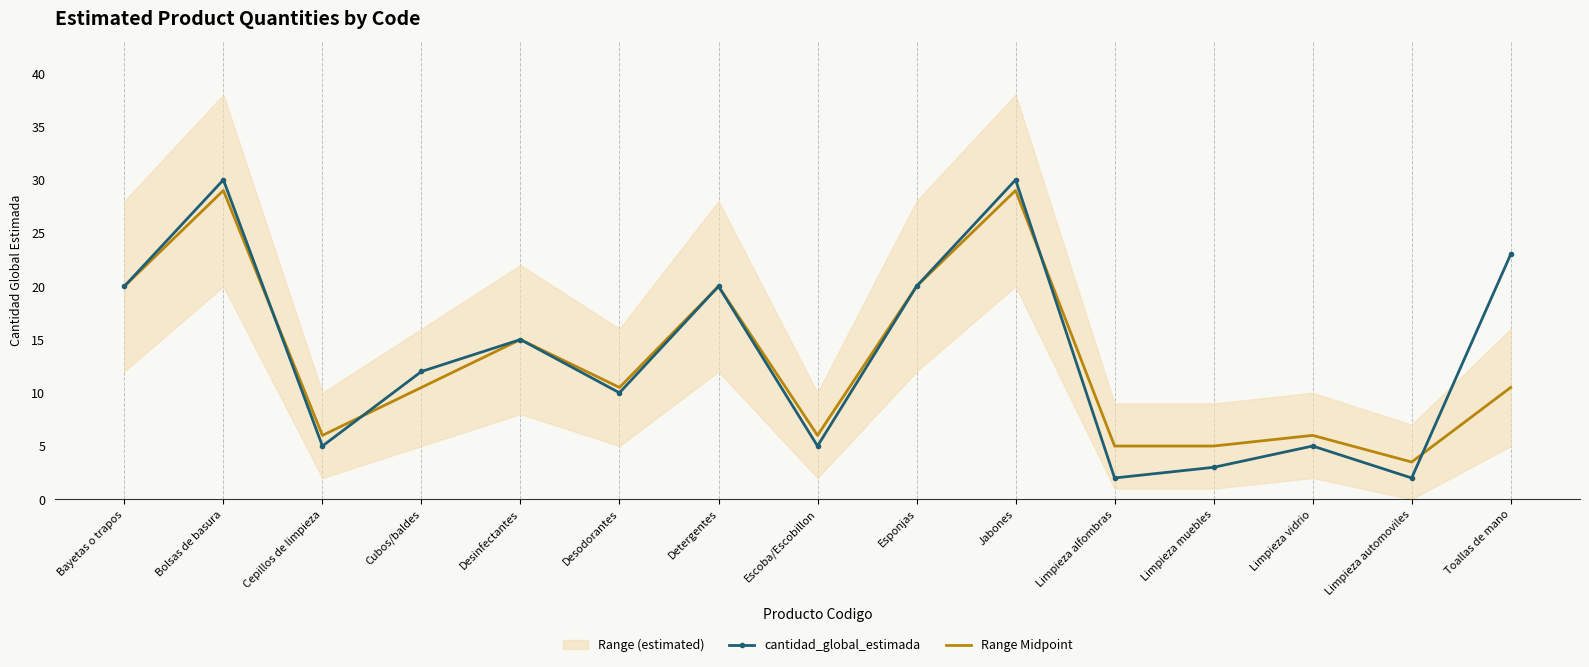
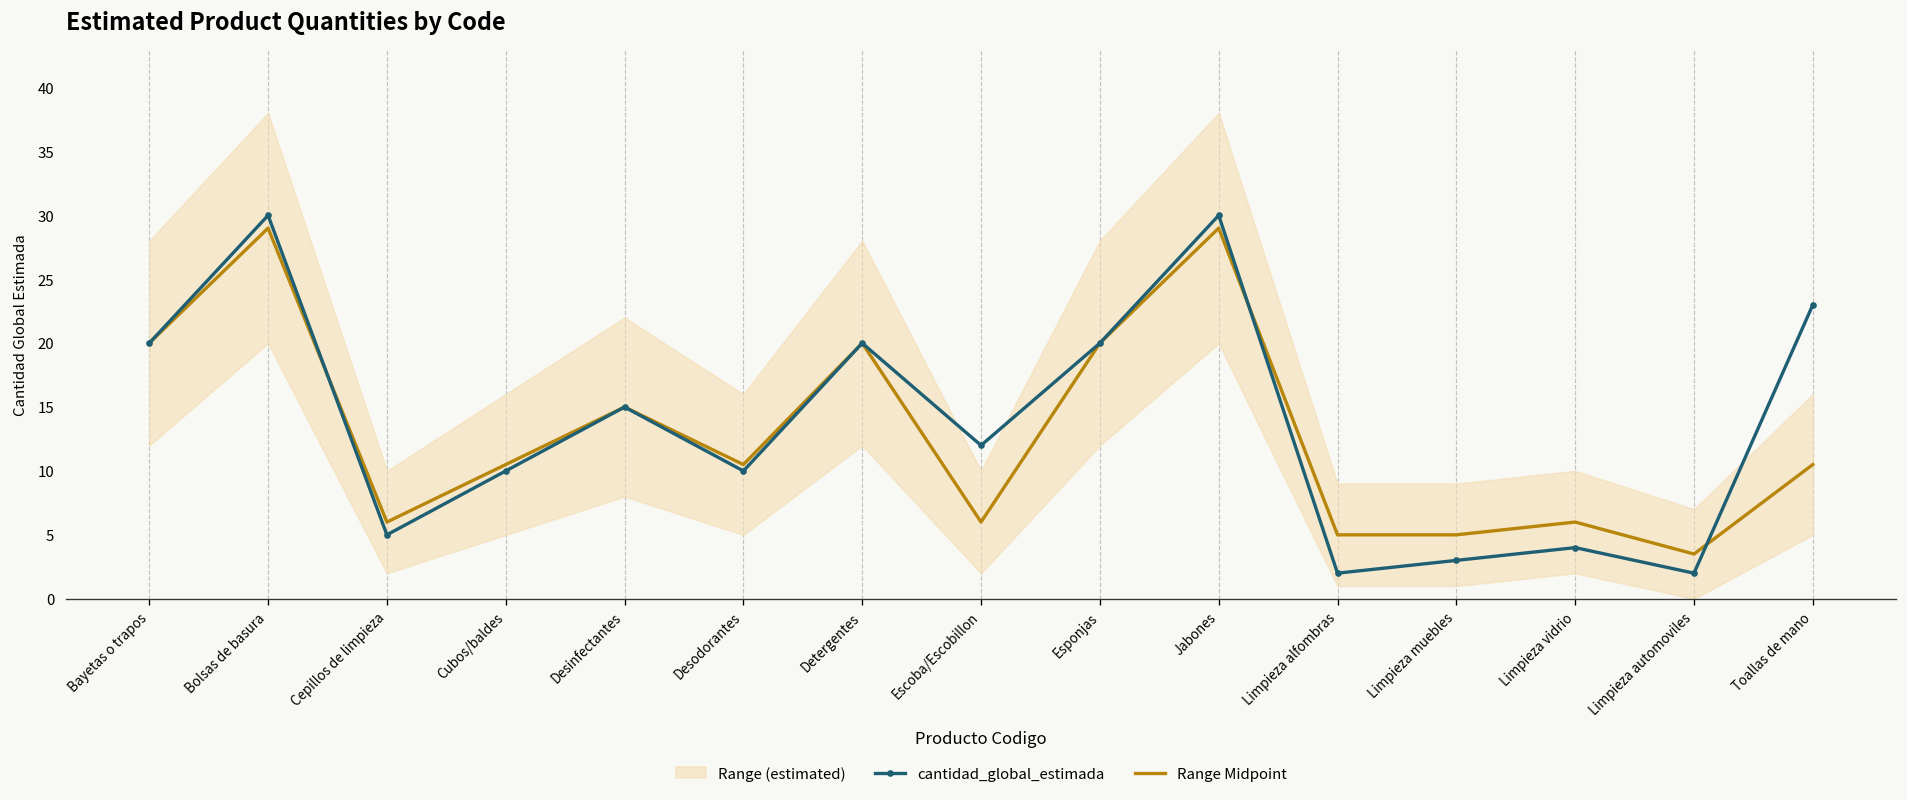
  {
    "cantidad_global_estimada": {
      "Bolsas de basura": 30,
      "Cepillos de limpieza": 5,
-     "Cubos/baldes": 12,
+     "Cubos/baldes": 10,
      "Desodorantes": 10,
-     "Escoba/Escobillon": 5,
+     "Escoba/Escobillon": 12,
      "Jabones": 30,
      "Limpieza alfombras": 2,
      "Limpieza muebles": 3,
-     "Limpieza vidrio": 5,
+     "Limpieza vidrio": 4,
      "Limpieza automoviles": 2,
      "Toallas de mano": 23
    },
    "Range Midpoint": {
      "Bolsas de basura": 29,
      "Cepillos de limpieza": 6,
      "Cubos/baldes": 10.5,
      "Desodorantes": 10.5,
      "Escoba/Escobillon": 6,
      "Jabones": 29,
      "Limpieza alfombras": 5,
      "Limpieza muebles": 5,
      "Limpieza vidrio": 6,
      "Limpieza automoviles": 3.5,
      "Toallas de mano": 10.5
    }
  }
